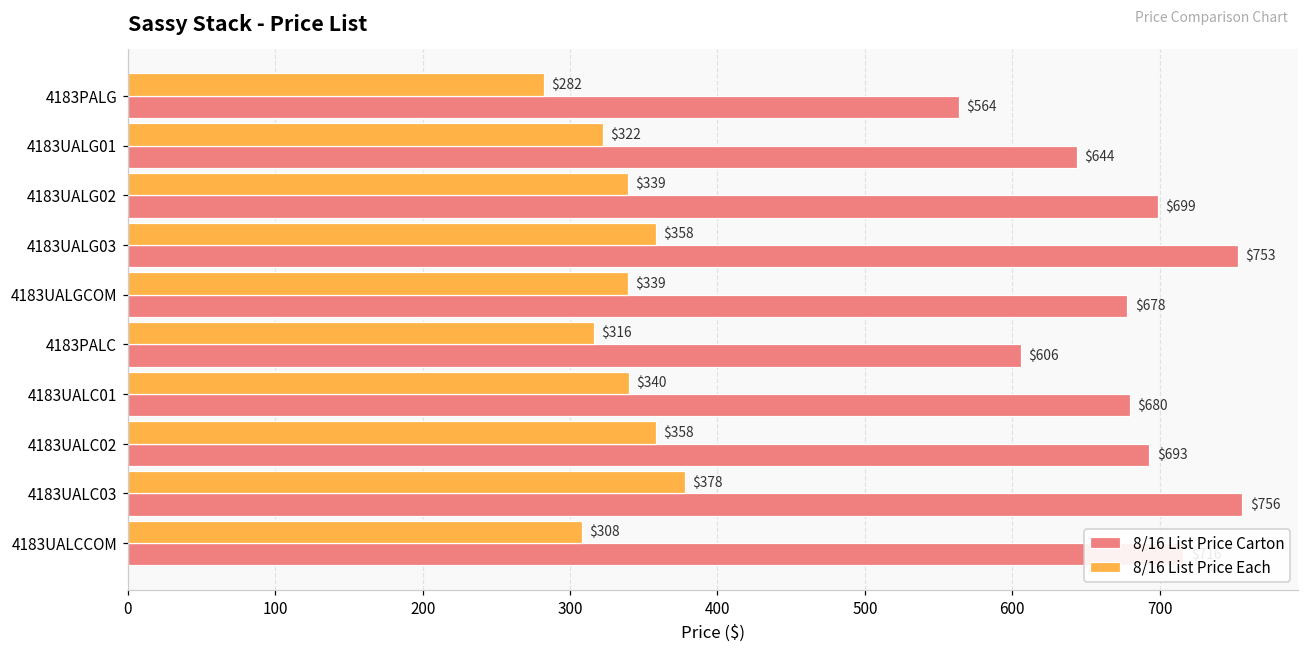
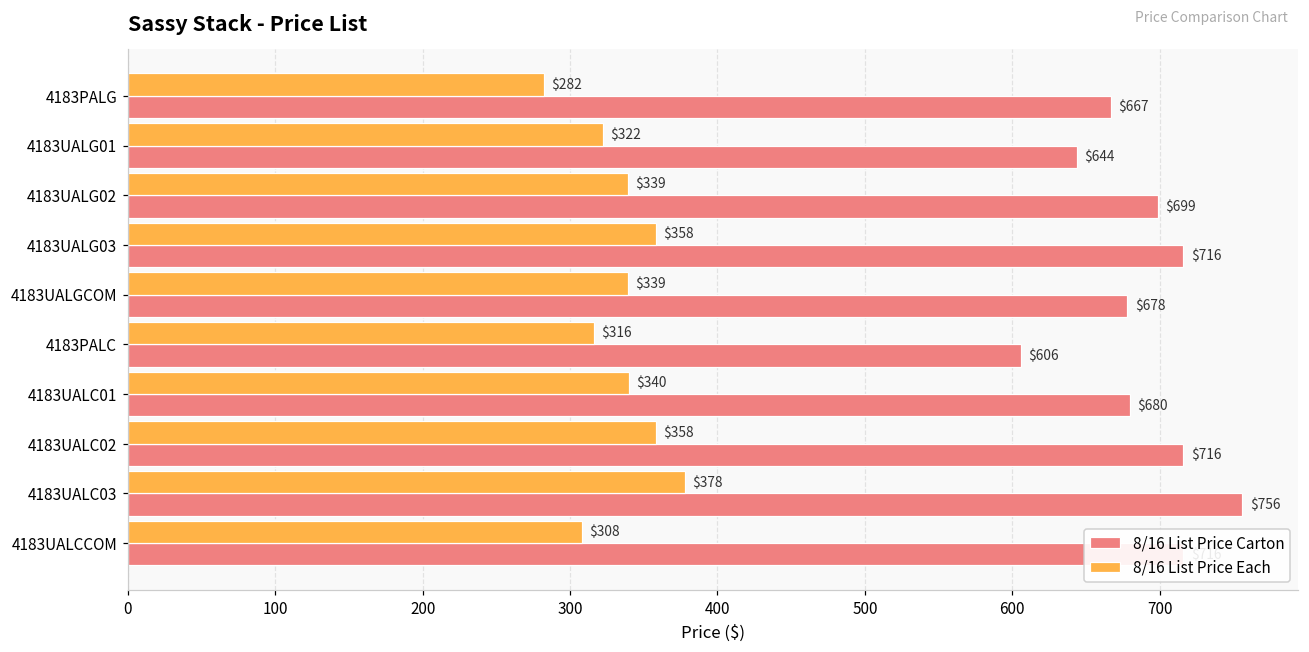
  {
    "8/16 List Price Carton": {
-     "4183PALG": "$564",
+     "4183PALG": "$667",
      "4183UALG01": "$644",
      "4183UALG02": "$699",
-     "4183UALG03": "$753",
+     "4183UALG03": "$716",
      "4183UALGCOM": "$678",
      "4183PALC": "$606",
      "4183UALC01": "$680",
-     "4183UALC02": "$693",
+     "4183UALC02": "$716",
      "4183UALC03": "$756"
    },
    "8/16 List Price Each": {
      "4183PALG": "$282",
      "4183UALG01": "$322",
      "4183UALG02": "$339",
      "4183UALG03": "$358",
      "4183UALGCOM": "$339",
      "4183PALC": "$316",
      "4183UALC01": "$340",
      "4183UALC02": "$358",
      "4183UALC03": "$378",
      "4183UALCCOM": "$308"
    }
  }
